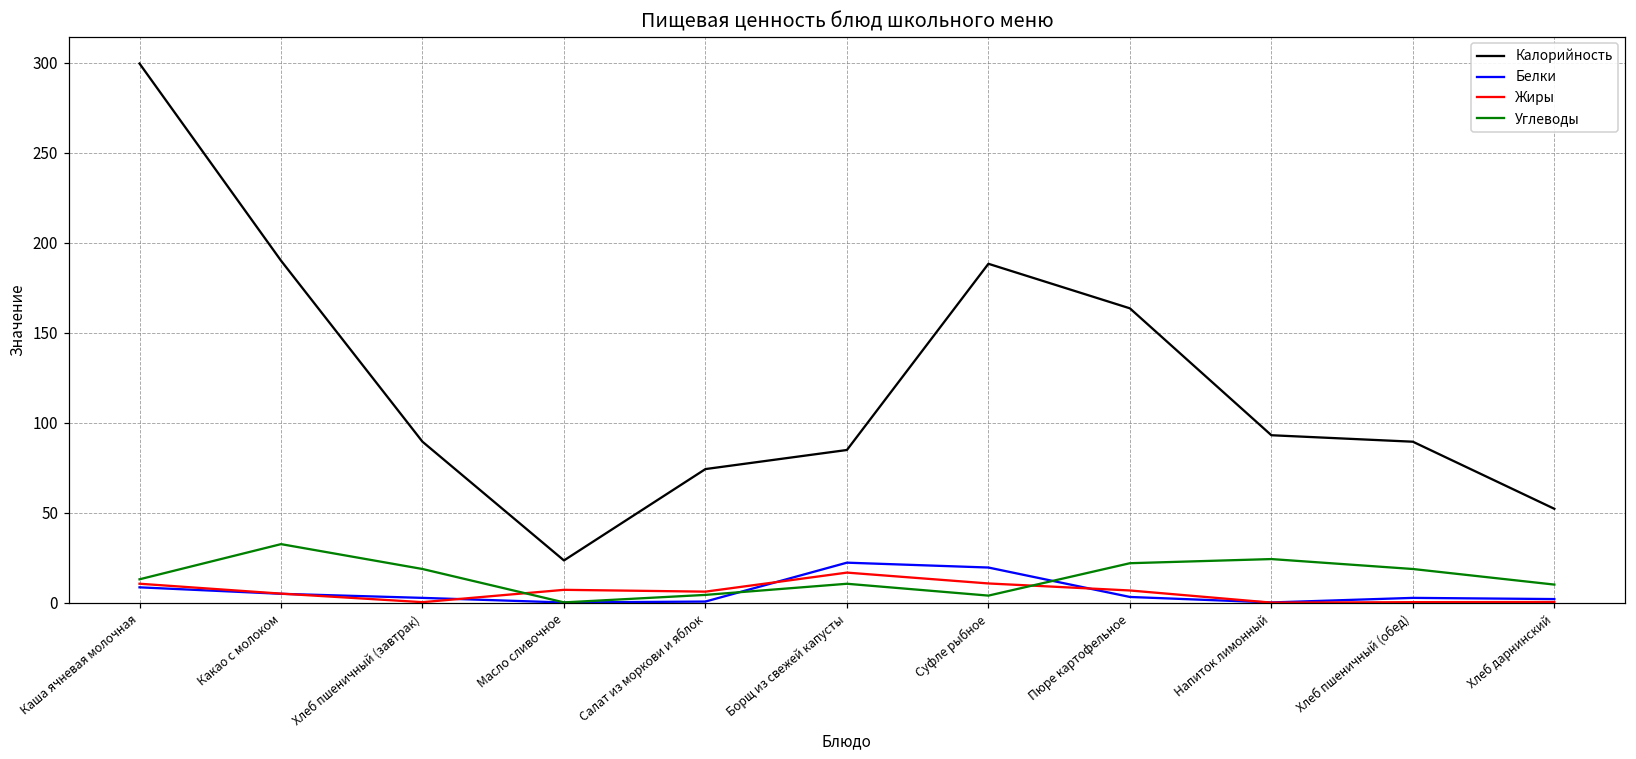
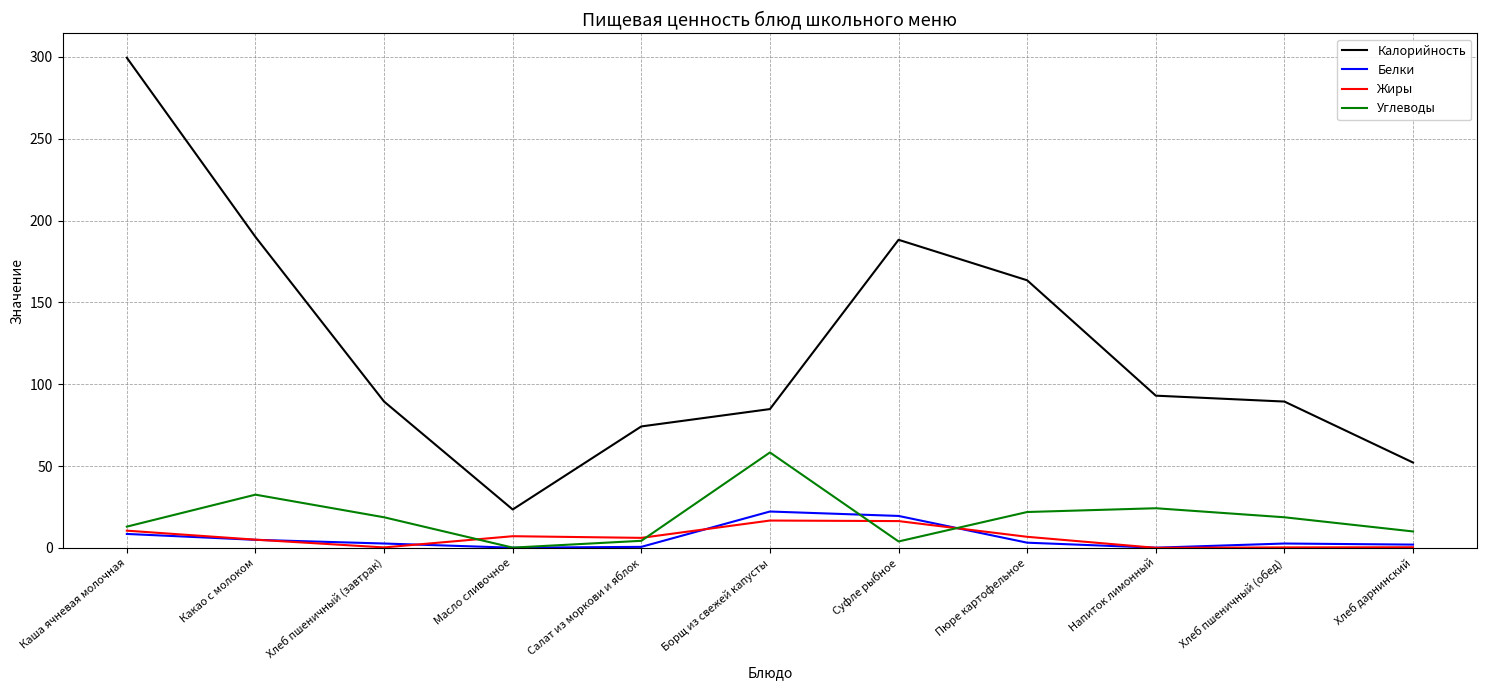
  {
    "Калорийность": {
      "Каша ячневая молочная": 300,
      "Какао с молоком": 190,
      "Хлеб пшеничный (завтрак)": 89,
      "Масло сливочное": 23,
      "Салат из моркови и яблок": 74,
      "Борщ из свежей капусты": 85,
      "Суфле рыбное": 188,
      "Пюре картофельное": 164,
      "Напиток лимонный": 93,
      "Хлеб пшеничный (обед)": 89,
      "Хлеб дарнинский": 52
    },
    "Белки": {
      "Каша ячневая молочная": 9,
      "Хлеб пшеничный (завтрак)": 3,
      "Салат из моркови и яблок": 1,
      "Борщ из свежей капусты": 22,
      "Суфле рыбное": 20,
      "Пюре картофельное": 3,
      "Хлеб пшеничный (обед)": 3,
      "Хлеб дарнинский": 2
    },
    "Жиры": {
      "Каша ячневая молочная": 11,
      "Хлеб пшеничный (завтрак)": 0,
      "Масло сливочное": 7,
      "Салат из моркови и яблок": 6,
      "Борщ из свежей капусты": 17,
-     "Суфле рыбное": 11,
+     "Суфле рыбное": 16,
      "Пюре картофельное": 7,
      "Хлеб пшеничный (обед)": 0,
      "Хлеб дарнинский": 0
    },
    "Углеводы": {
      "Каша ячневая молочная": 13,
      "Какао с молоком": 33,
      "Хлеб пшеничный (завтрак)": 19,
      "Салат из моркови и яблок": 4,
-     "Борщ из свежей капусты": 10,
+     "Борщ из свежей капусты": 58,
      "Суфле рыбное": 4,
      "Пюре картофельное": 22,
      "Напиток лимонный": 24,
      "Хлеб пшеничный (обед)": 19,
      "Хлеб дарнинский": 10
    }
  }
